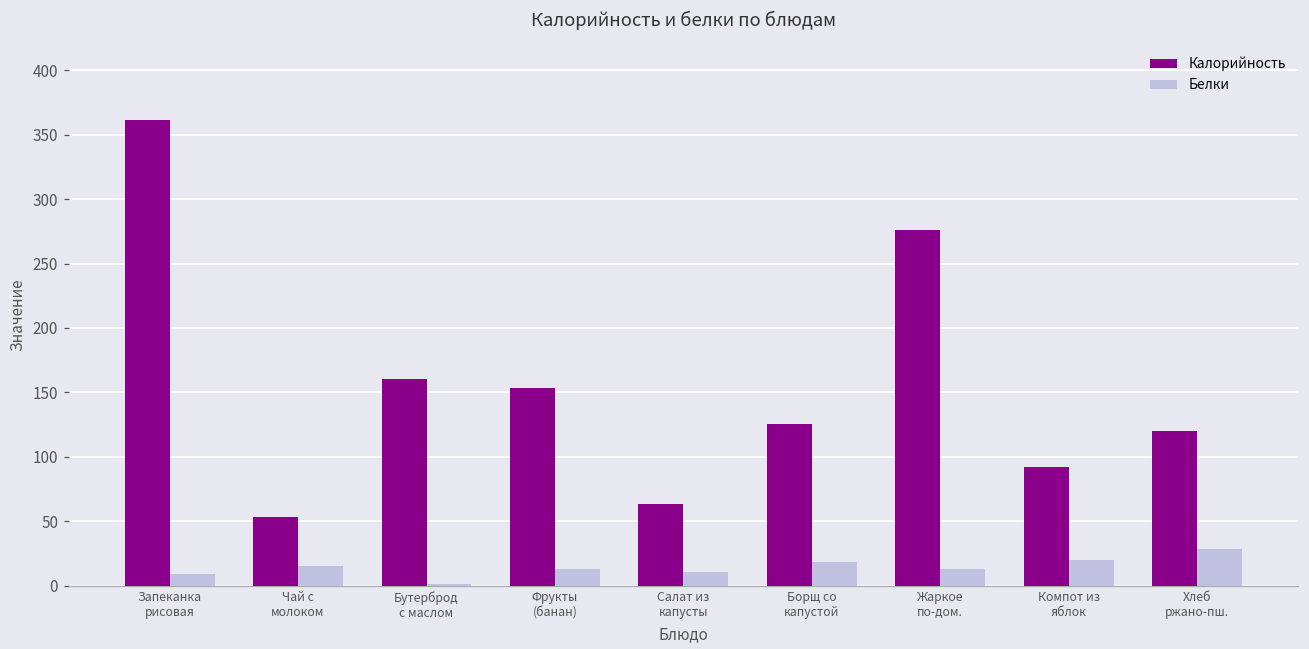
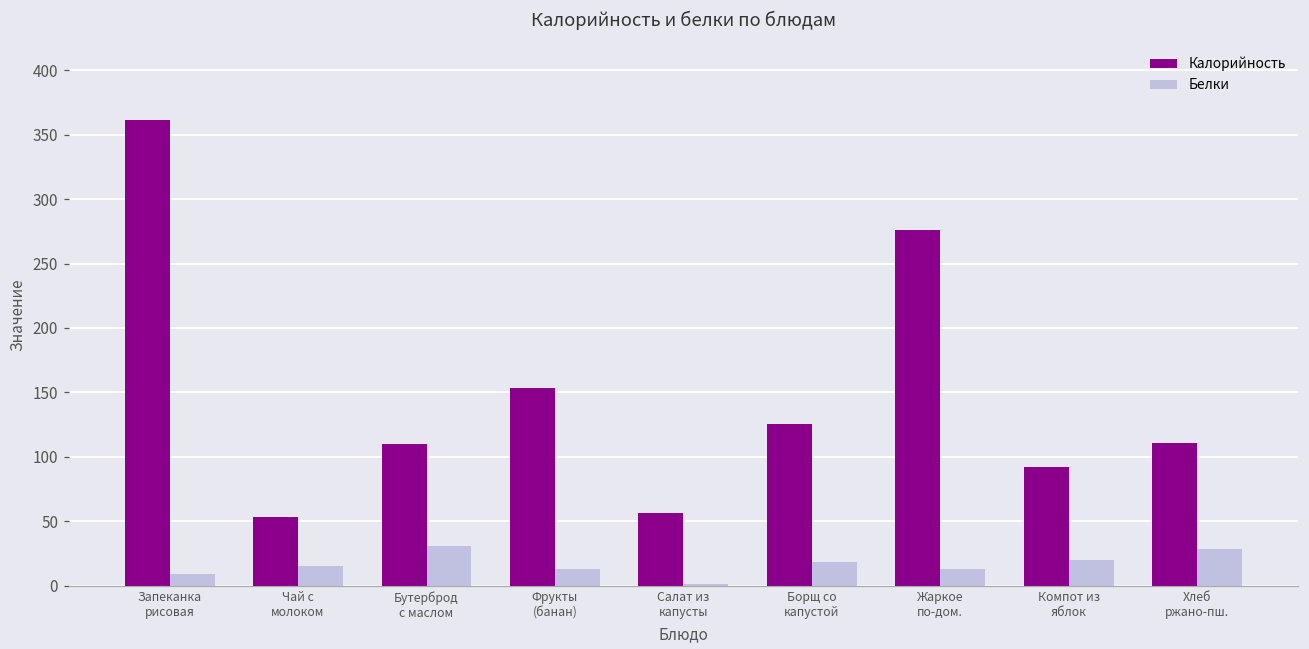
  {
    "Калорийность": {
      "Запеканка рисовая": 361,
      "Чай с молоком": 54,
-     "Бутерброд с маслом": 161,
+     "Бутерброд с маслом": 110,
      "Фрукты (банан)": 154,
-     "Салат из капусты": 63,
+     "Салат из капусты": 56,
      "Борщ со капустой": 126,
      "Жаркое по-дом.": 276,
      "Компот из яблок": 92,
-     "Хлеб ржано-пш.": 120
+     "Хлеб ржано-пш.": 111
    },
    "Белки": {
      "Запеканка рисовая": 9,
      "Чай с молоком": 15,
-     "Бутерброд с маслом": 1,
+     "Бутерброд с маслом": 31,
      "Фрукты (банан)": 13,
-     "Салат из капусты": 11,
+     "Салат из капусты": 1,
      "Борщ со капустой": 18,
      "Жаркое по-дом.": 13,
      "Компот из яблок": 20,
      "Хлеб ржано-пш.": 29
    }
  }
